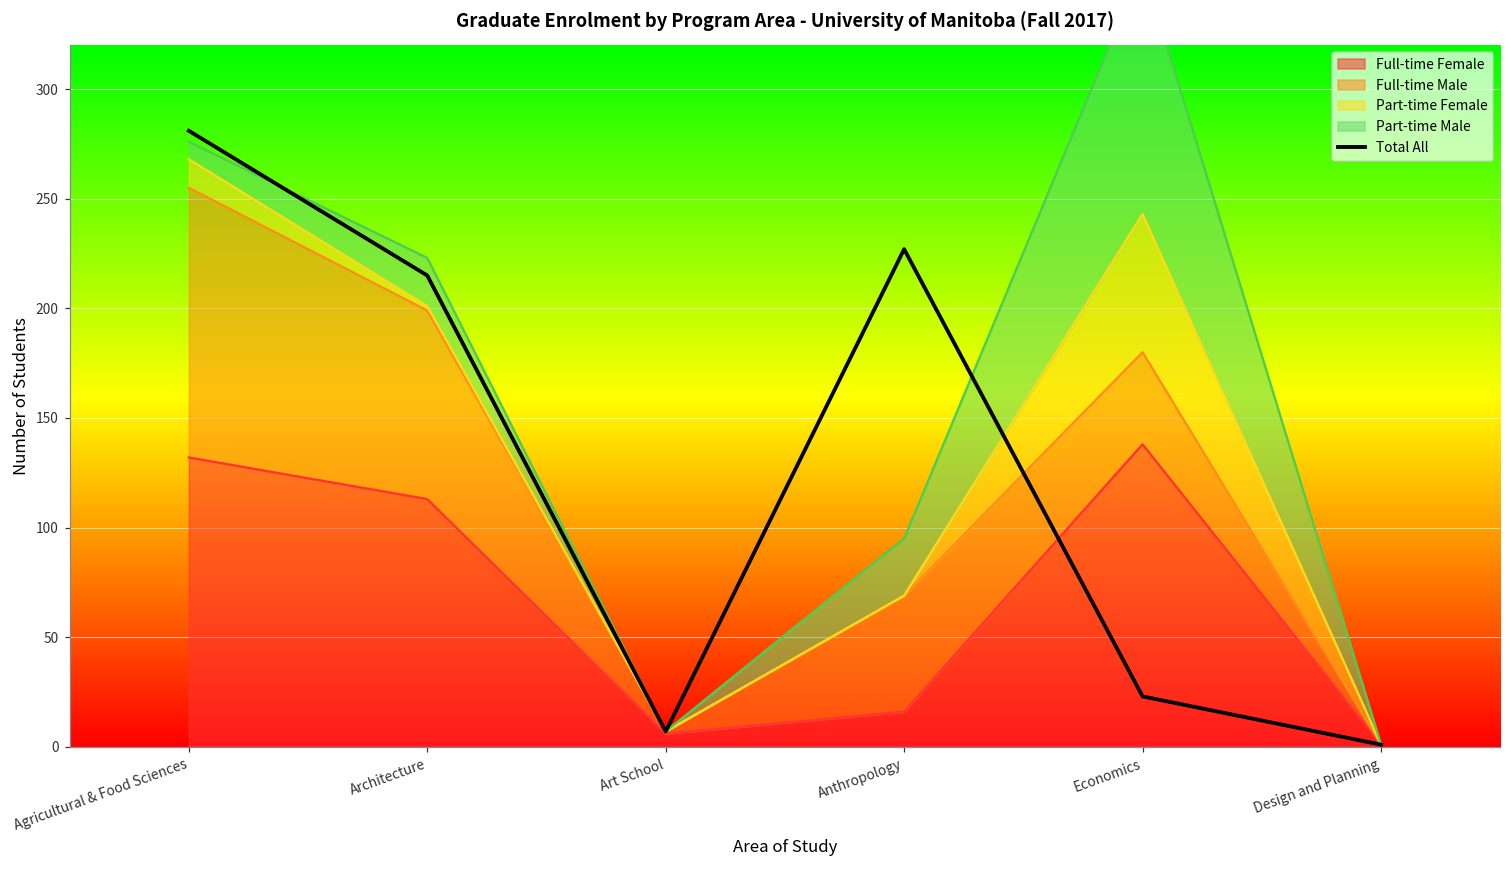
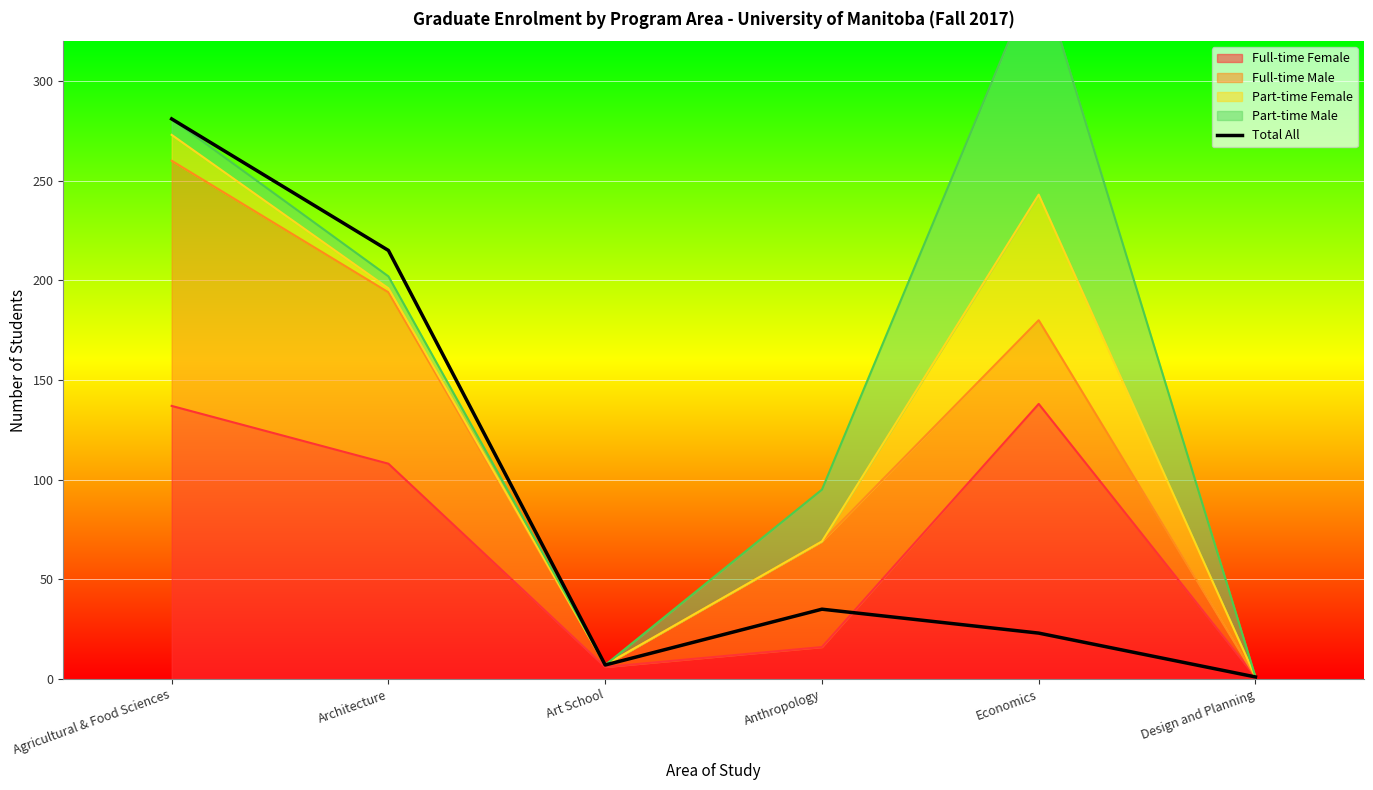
  {
    "Full-time Female": {
-     "Agricultural & Food Sciences": 132,
-     "Architecture": 113,
+     "Agricultural & Food Sciences": 137,
+     "Architecture": 108,
      "Anthropology": 16,
      "Economics": 138
    },
    "Full-time Male": {
      "Agricultural & Food Sciences": 123,
      "Architecture": 86
    },
    "Part-time Female": {
      "Agricultural & Food Sciences": 13,
      "Architecture": 2
    },
    "Part-time Male": {
-     "Architecture": 22
+     "Architecture": 6
    },
    "Total All": {
      "Architecture": 215,
-     "Anthropology": 227,
+     "Anthropology": 35,
      "Economics": 23
    }
  }
